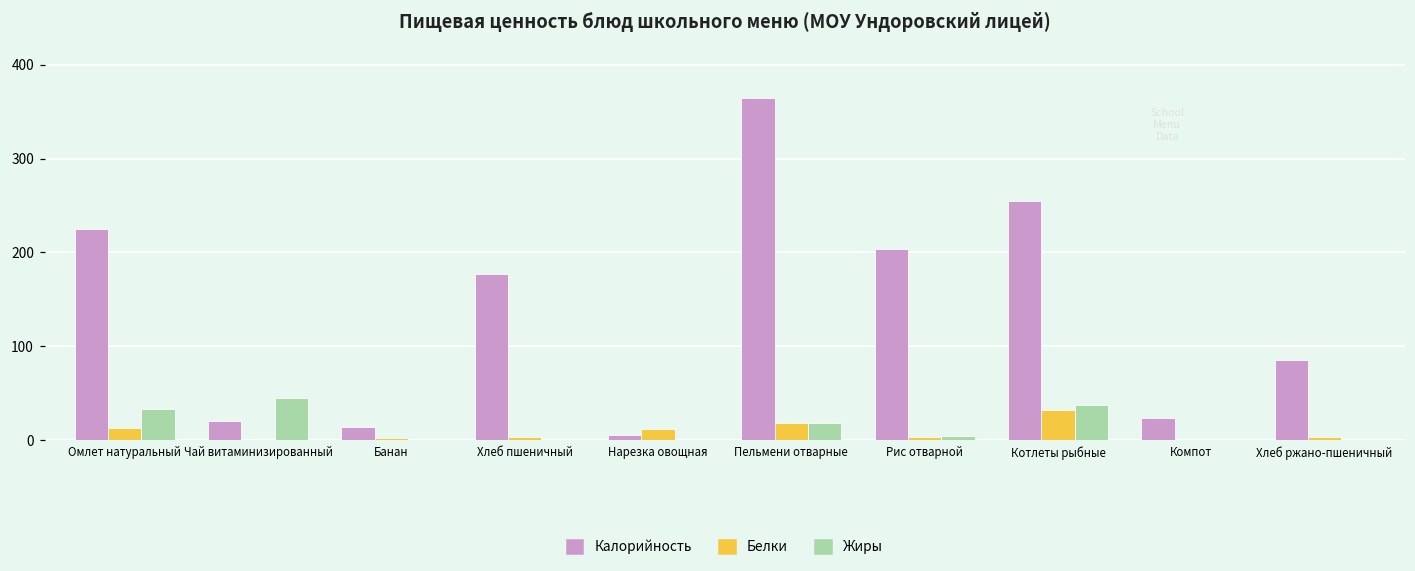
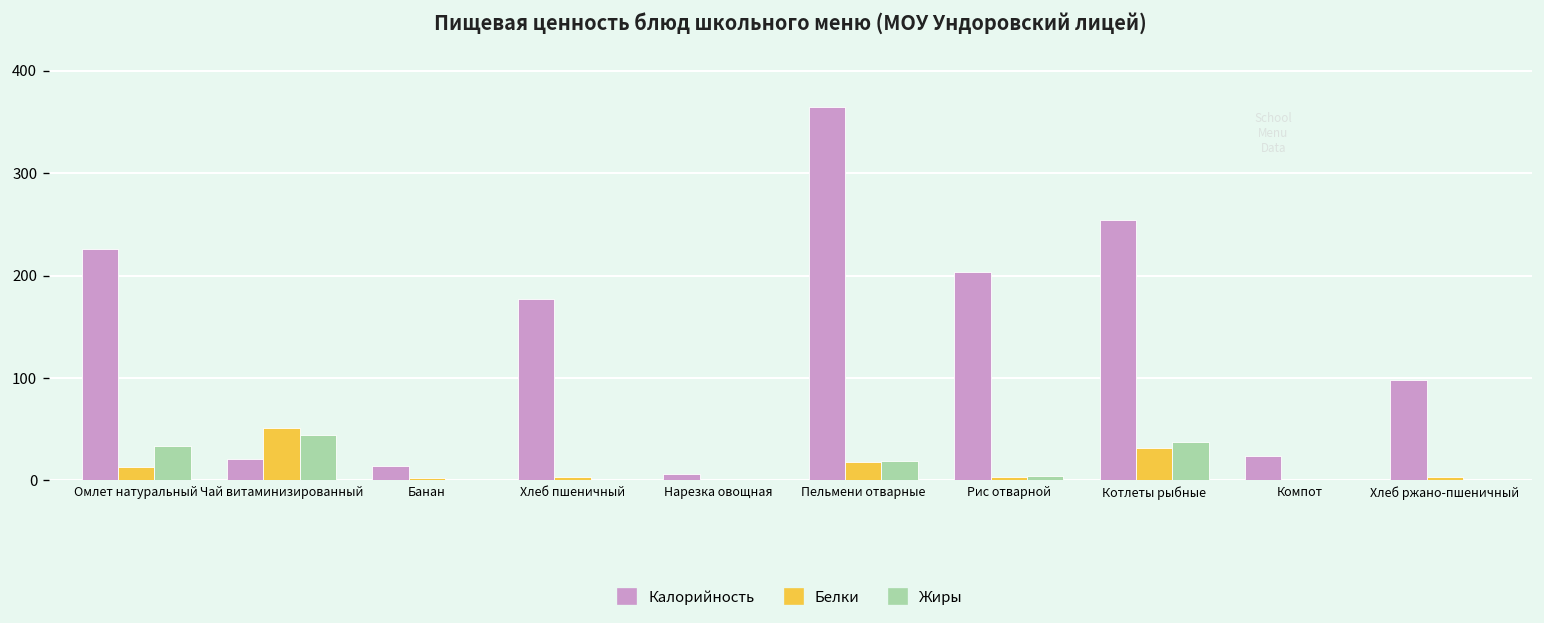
  {
    "Калорийность": {
      "Омлет натуральный": 230,
      "Чай витаминизированный": 20,
      "Банан": 10,
      "Хлеб пшеничный": 180,
      "Нарезка овощная": 10,
      "Пельмени отварные": 360,
      "Рис отварной": 200,
      "Котлеты рыбные": 250,
      "Компот": 20,
-     "Хлеб ржано-пшеничный": 90
+     "Хлеб ржано-пшеничный": 100
    },
    "Белки": {
      "Омлет натуральный": 10,
-     "Чай витаминизированный": 0,
+     "Чай витаминизированный": 50,
      "Хлеб пшеничный": 0,
-     "Нарезка овощная": 10,
+     "Нарезка овощная": 0,
      "Пельмени отварные": 20,
      "Рис отварной": 0,
      "Котлеты рыбные": 30,
      "Хлеб ржано-пшеничный": 0
    },
    "Жиры": {
      "Омлет натуральный": 30,
      "Чай витаминизированный": 40,
      "Нарезка овощная": 0,
      "Пельмени отварные": 20,
      "Рис отварной": 0,
      "Котлеты рыбные": 40
    }
  }
